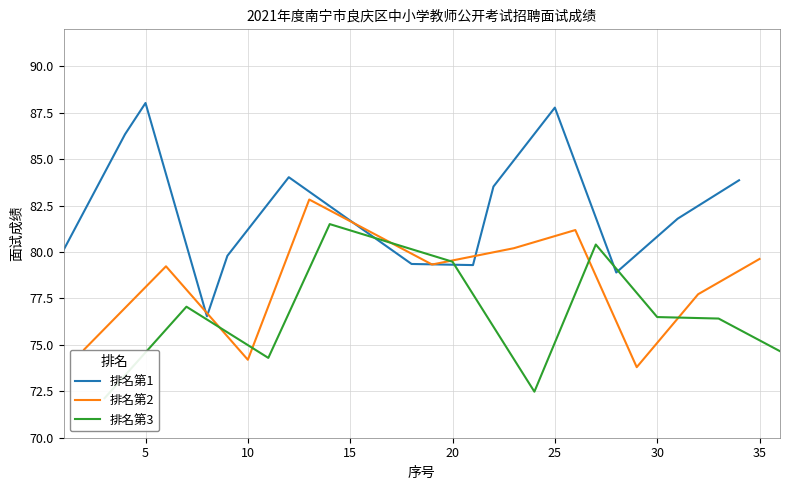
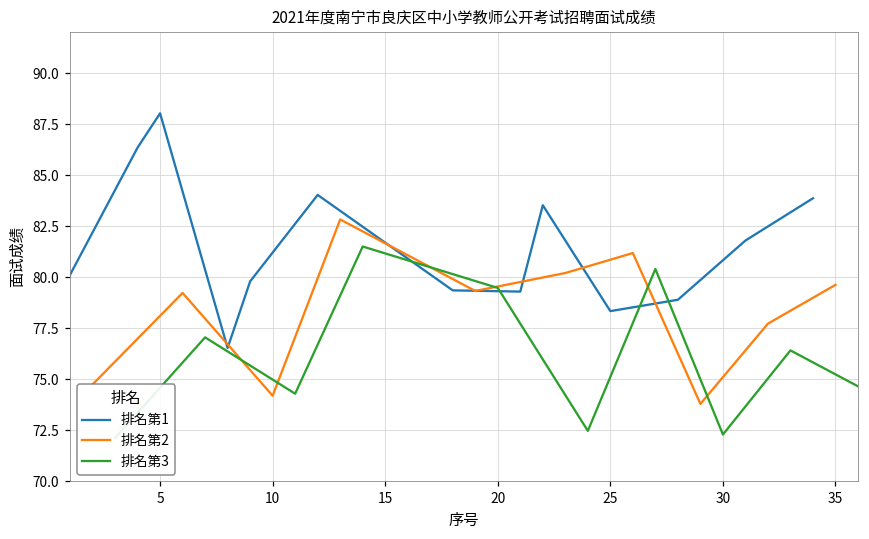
  {
    "排名第1": {
      "5": 88.0,
-     "25": 87.8
+     "25": 78.3
    },
    "排名第2": {
      "10": 74.2,
      "35": 79.6
    },
    "排名第3": {
      "20": 79.5,
-     "30": 76.5
+     "30": 72.3
    }
  }
